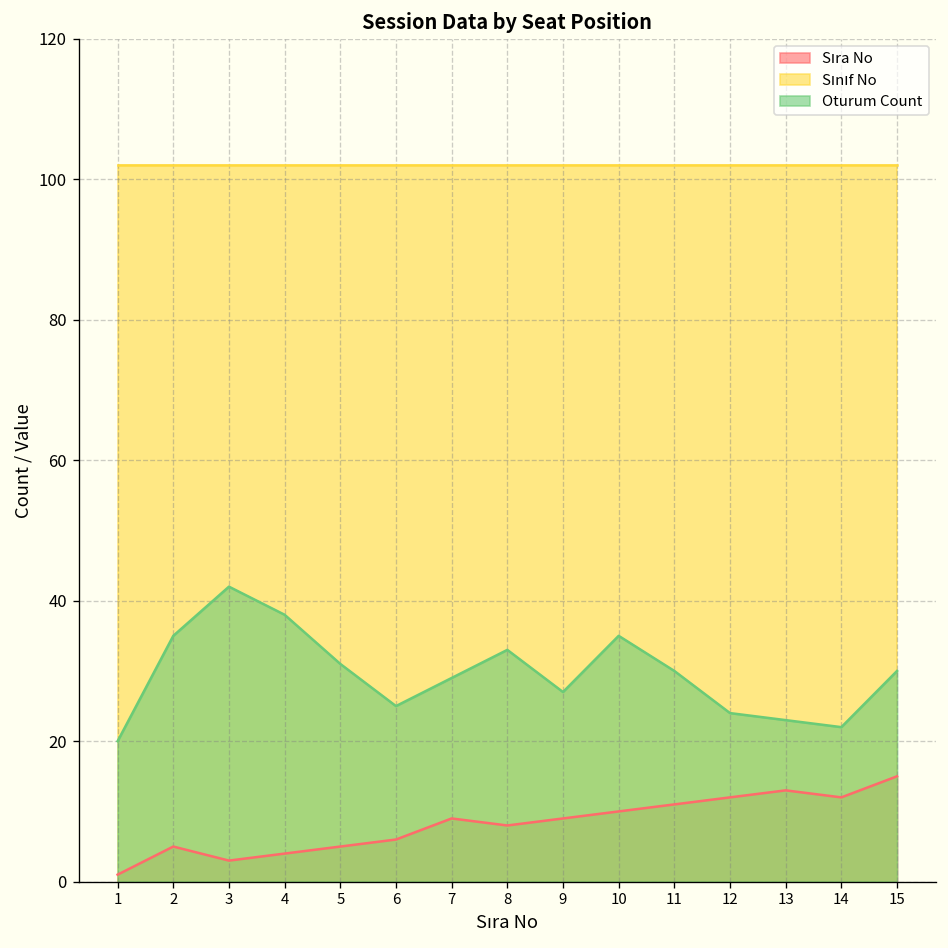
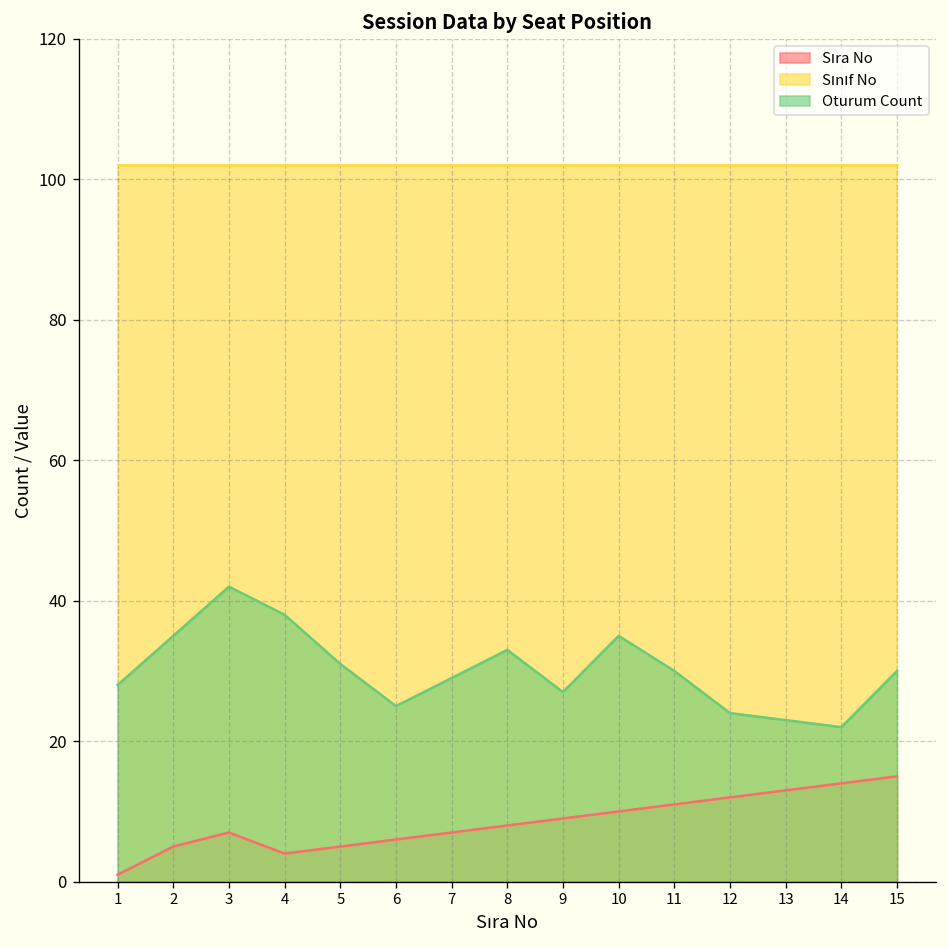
  {
    "Sıra No": {
      "1": 1,
      "2": 5,
-     "3": 3,
+     "3": 7,
      "4": 4,
      "5": 5,
      "6": 6,
-     "7": 9,
+     "7": 7,
      "8": 8,
      "9": 9,
      "10": 10,
      "11": 11,
      "12": 12,
      "13": 13,
-     "14": 12,
+     "14": 14,
      "15": 15
    },
    "Sınıf No": {
      "1": 102,
      "2": 102,
      "3": 102,
      "4": 102,
      "5": 102,
      "6": 102,
      "7": 102,
      "8": 102,
      "9": 102,
      "10": 102,
      "11": 102,
      "12": 102,
      "13": 102,
      "14": 102,
      "15": 102
    },
    "Oturum Count": {
-     "1": 20,
+     "1": 28,
      "2": 35,
      "3": 42,
      "4": 38,
      "5": 31,
      "6": 25,
      "7": 29,
      "8": 33,
      "9": 27,
      "10": 35,
      "11": 30,
      "12": 24,
      "13": 23,
      "14": 22,
      "15": 30
    }
  }
